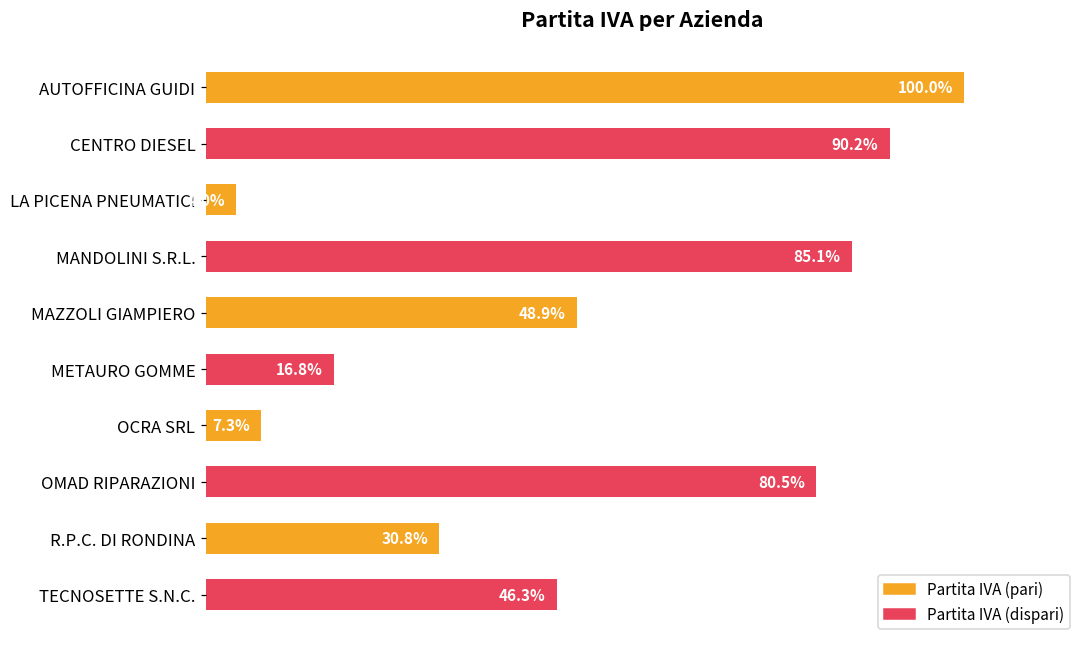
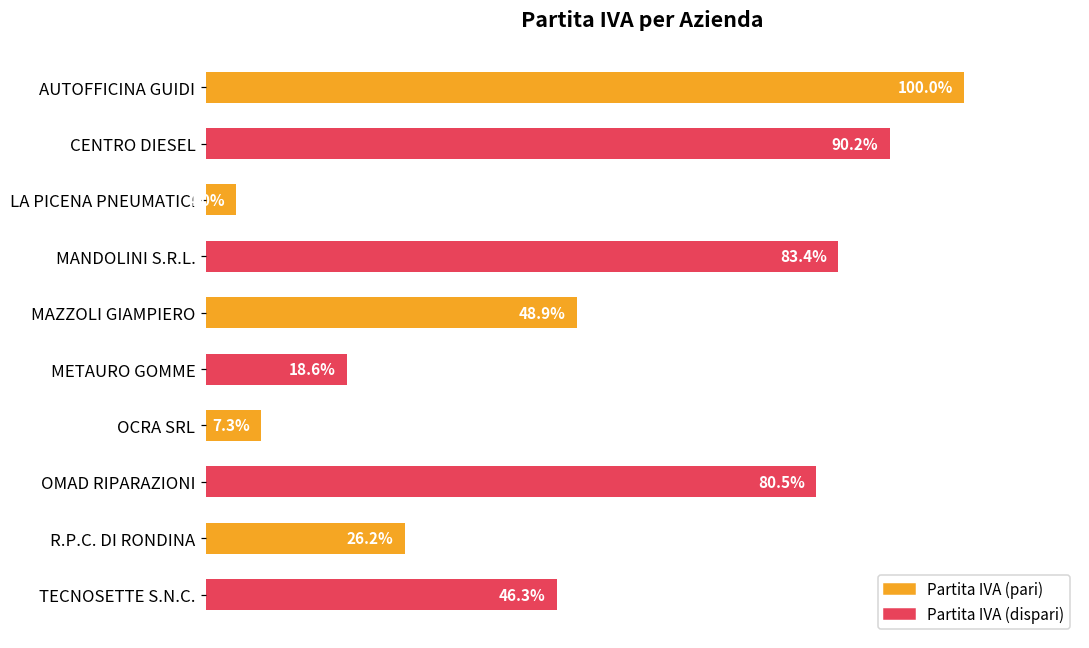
  {
    "AUTOFFICINA GUIDI": "100.0%",
    "CENTRO DIESEL": "90.2%",
    "LA PICENA PNEUMATICI": "4.0%",
-   "MANDOLINI S.R.L.": "85.1%",
+   "MANDOLINI S.R.L.": "83.4%",
    "MAZZOLI GIAMPIERO": "48.9%",
-   "METAURO GOMME": "16.8%",
+   "METAURO GOMME": "18.6%",
    "OCRA SRL": "7.3%",
    "OMAD RIPARAZIONI": "80.5%",
-   "R.P.C. DI RONDINA": "30.8%",
+   "R.P.C. DI RONDINA": "26.2%",
    "TECNOSETTE S.N.C.": "46.3%"
  }
